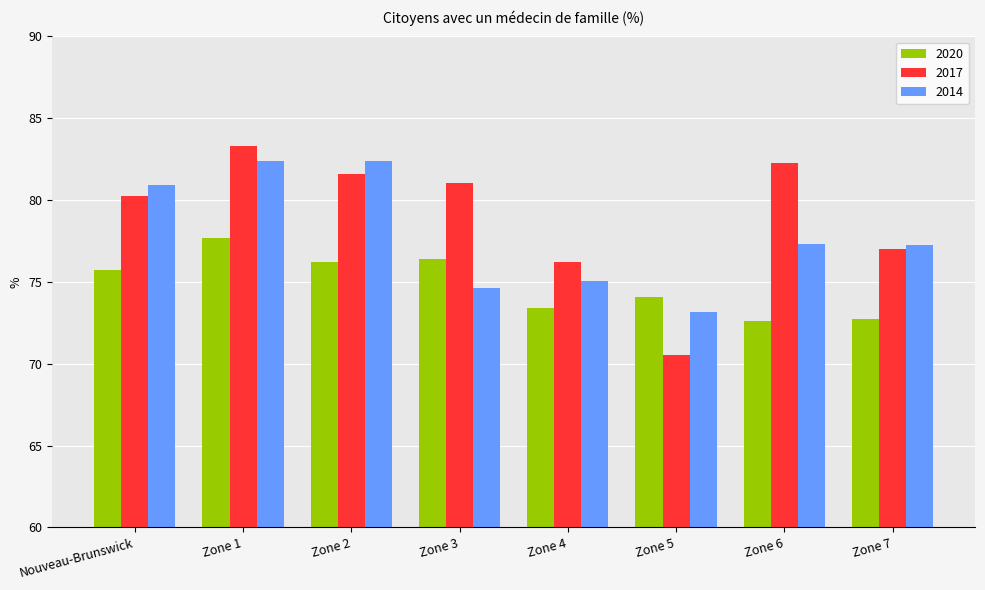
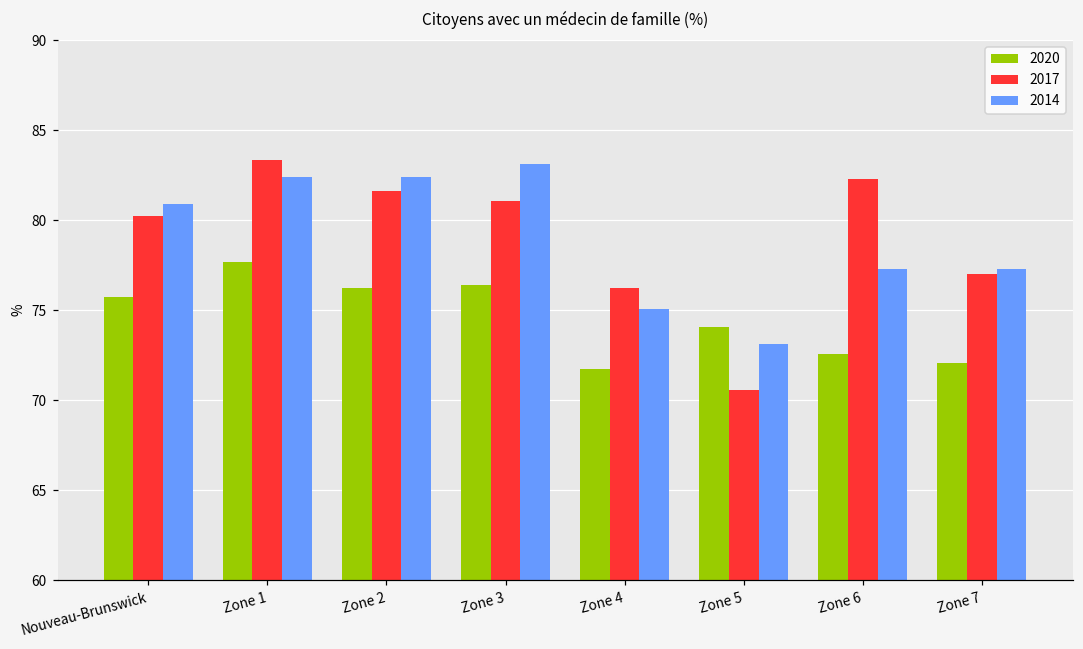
  {
    "2020": {
      "Nouveau-Brunswick": 75.7,
      "Zone 1": 77.7,
      "Zone 2": 76.2,
      "Zone 3": 76.4,
-     "Zone 4": 73.4,
+     "Zone 4": 71.7,
      "Zone 5": 74.1,
      "Zone 6": 72.6,
-     "Zone 7": 72.7
+     "Zone 7": 72.1
    },
    "2017": {
      "Nouveau-Brunswick": 80.2,
      "Zone 1": 83.3,
      "Zone 2": 81.6,
      "Zone 3": 81.0,
      "Zone 4": 76.2,
      "Zone 5": 70.6,
      "Zone 6": 82.3,
      "Zone 7": 77.0
    },
    "2014": {
      "Nouveau-Brunswick": 80.9,
      "Zone 1": 82.4,
      "Zone 2": 82.4,
-     "Zone 3": 74.7,
+     "Zone 3": 83.1,
      "Zone 4": 75.1,
      "Zone 5": 73.1,
      "Zone 6": 77.3,
      "Zone 7": 77.3
    }
  }
